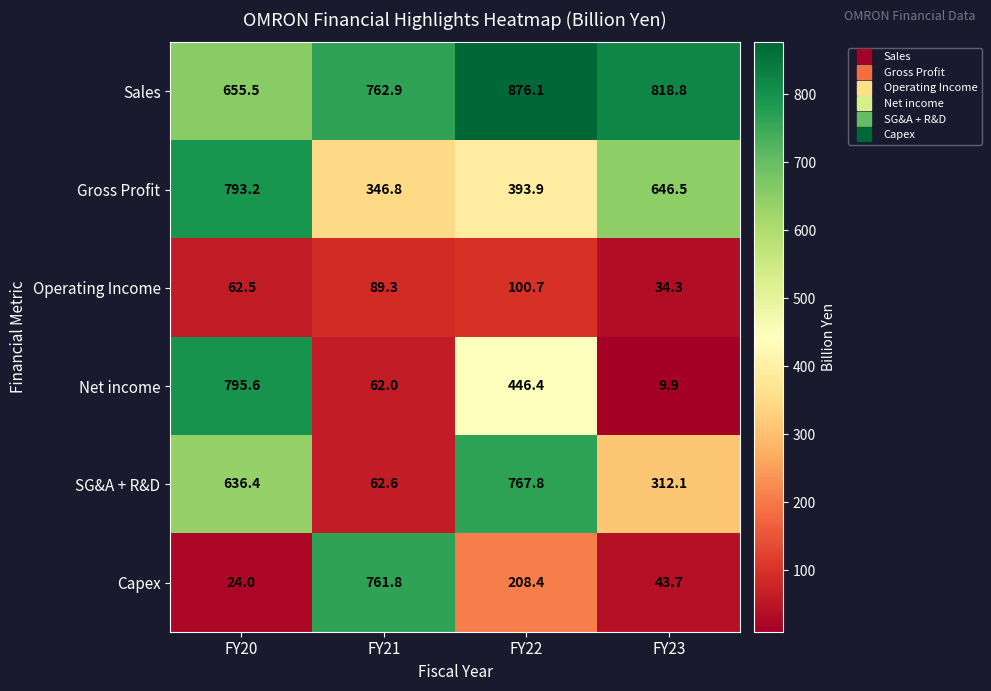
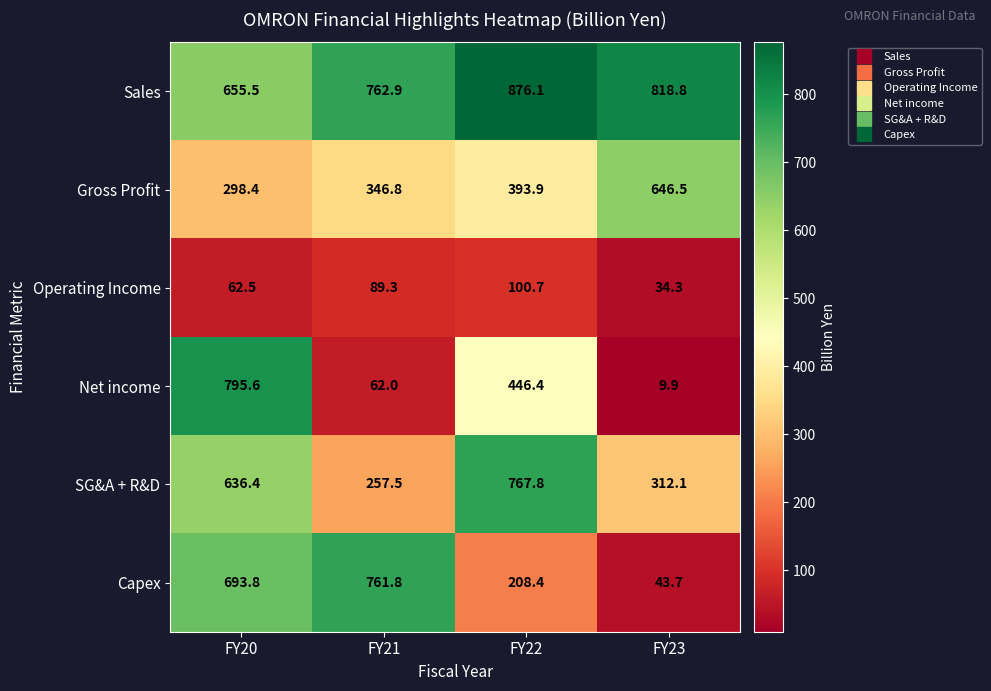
  {
    "Sales": {
      "FY20": 655.5,
      "FY21": 762.9,
      "FY22": 876.1,
      "FY23": 818.8
    },
    "Gross Profit": {
-     "FY20": 793.2,
+     "FY20": 298.4,
      "FY21": 346.8,
      "FY22": 393.9,
      "FY23": 646.5
    },
    "Operating Income": {
      "FY20": 62.5,
      "FY21": 89.3,
      "FY22": 100.7,
      "FY23": 34.3
    },
    "Net income": {
      "FY20": 795.6,
      "FY21": 62.0,
      "FY22": 446.4,
      "FY23": 9.9
    },
    "SG&A + R&D": {
      "FY20": 636.4,
-     "FY21": 62.6,
+     "FY21": 257.5,
      "FY22": 767.8,
      "FY23": 312.1
    },
    "Capex": {
-     "FY20": 24.0,
+     "FY20": 693.8,
      "FY21": 761.8,
      "FY22": 208.4,
      "FY23": 43.7
    }
  }
